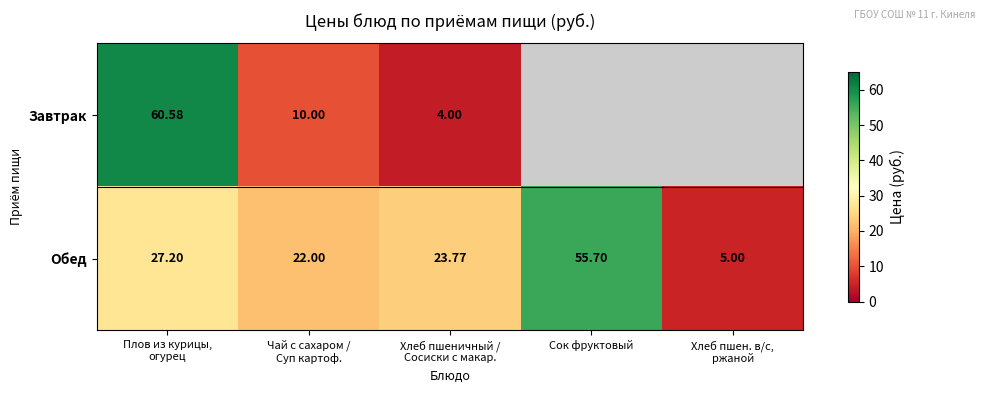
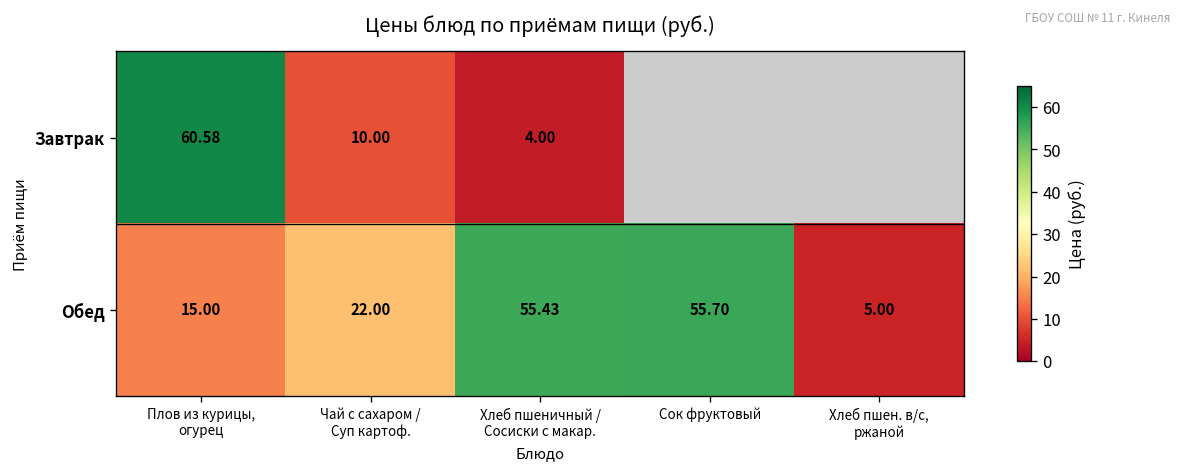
  {
    "Завтрак": {
      "Плов из курицы, огурец": 60.58,
      "Чай с сахаром / Суп картоф.": 10.00,
      "Хлеб пшеничный / Сосиски с макар.": 4.00
    },
    "Обед": {
-     "Плов из курицы, огурец": 27.20,
+     "Плов из курицы, огурец": 15.00,
      "Чай с сахаром / Суп картоф.": 22.00,
-     "Хлеб пшеничный / Сосиски с макар.": 23.77,
+     "Хлеб пшеничный / Сосиски с макар.": 55.43,
      "Сок фруктовый": 55.70,
      "Хлеб пшен. в/с, ржаной": 5.00
    }
  }
